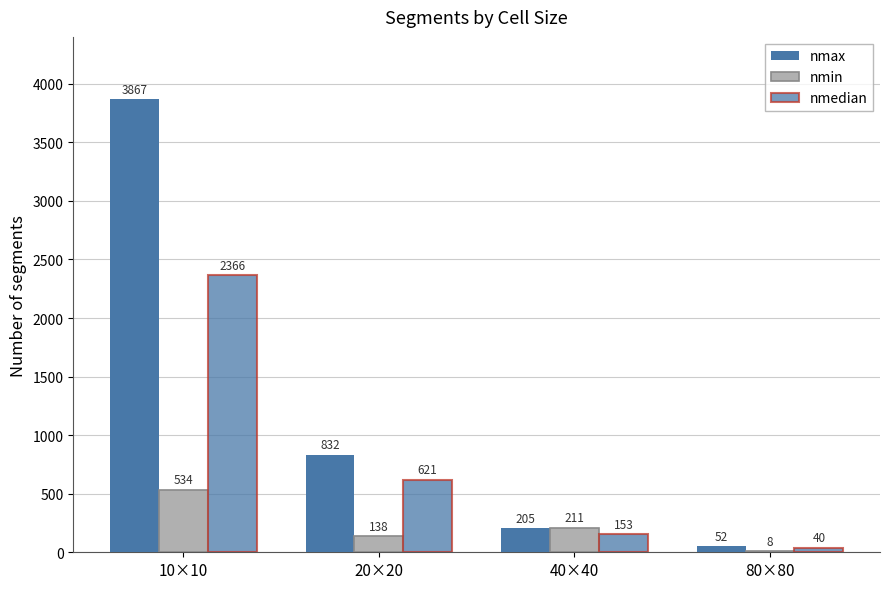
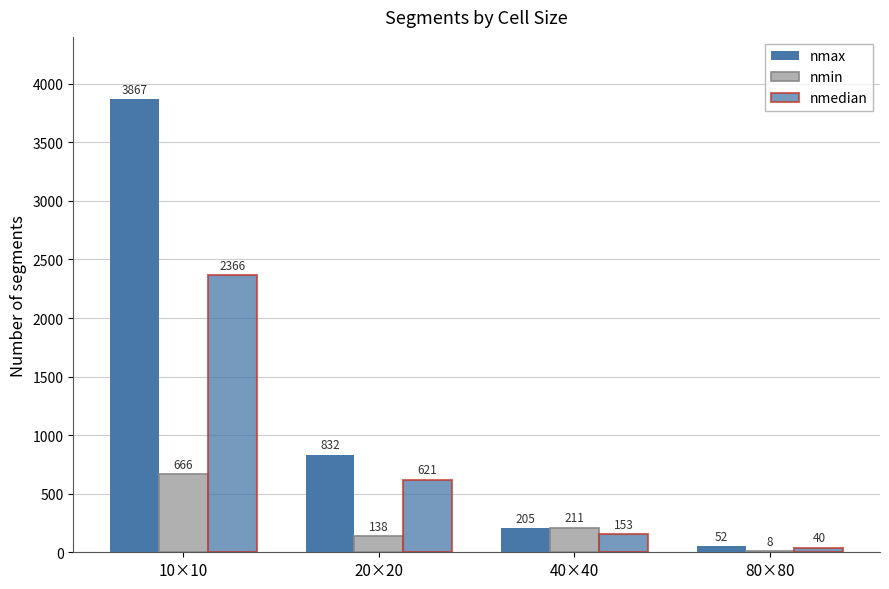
  {
    "nmin": {
-     "10×10": 534,
+     "10×10": 666,
      "20×20": 138,
      "40×40": 211,
      "80×80": 8
    }
  }
